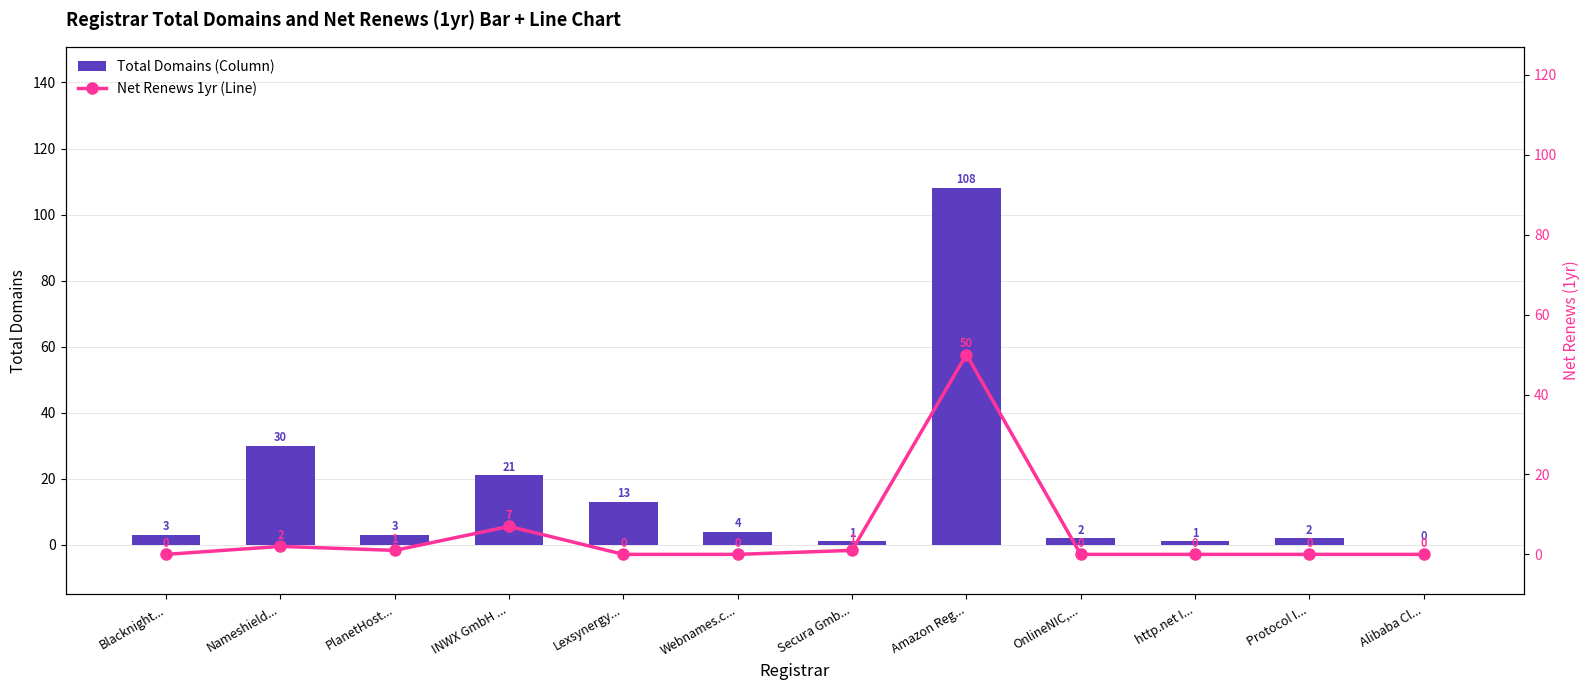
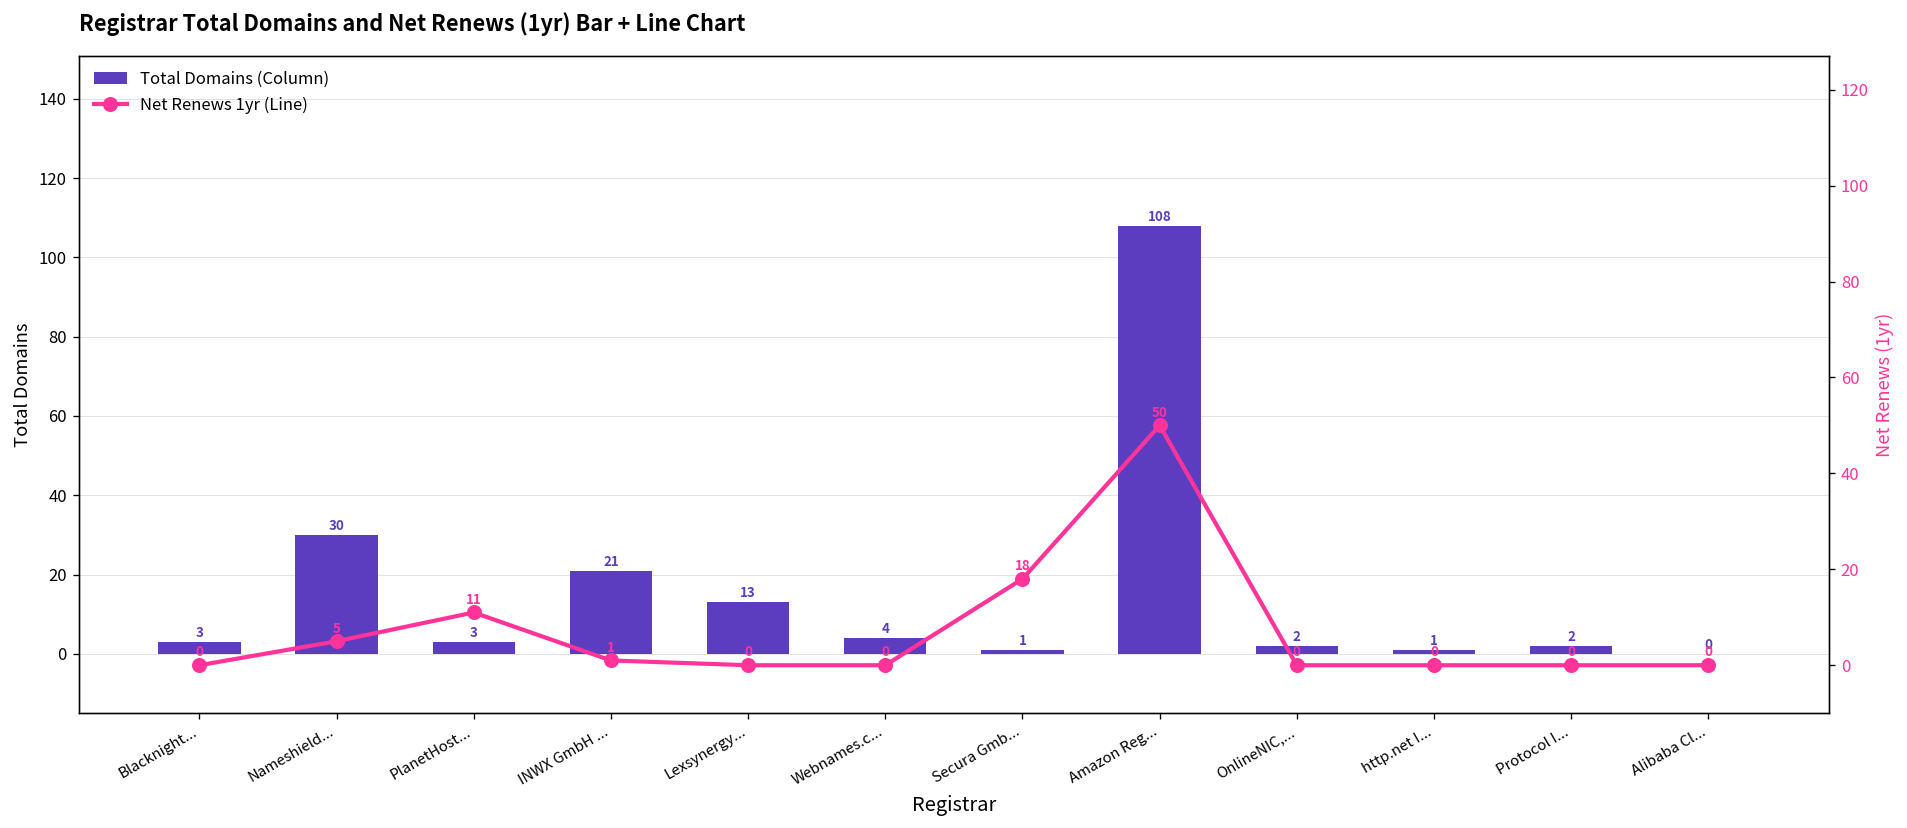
  {
    "Net Renews 1yr (Line)": {
      "Blacknight...": 0,
-     "Nameshield...": 2,
-     "PlanetHost...": 1,
-     "INWX GmbH ...": 7,
+     "Nameshield...": 5,
+     "PlanetHost...": 11,
+     "INWX GmbH ...": 1,
      "Lexsynergy...": 0,
      "Webnames.c...": 0,
-     "Secura Gmb...": 1,
+     "Secura Gmb...": 18,
      "Amazon Reg...": 50,
      "OnlineNIC,...": 0,
      "Protocol I...": 0
    }
  }
